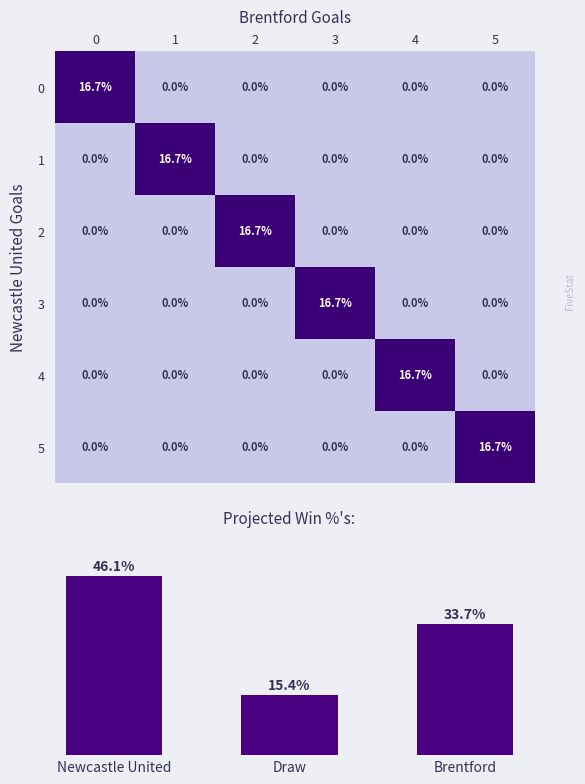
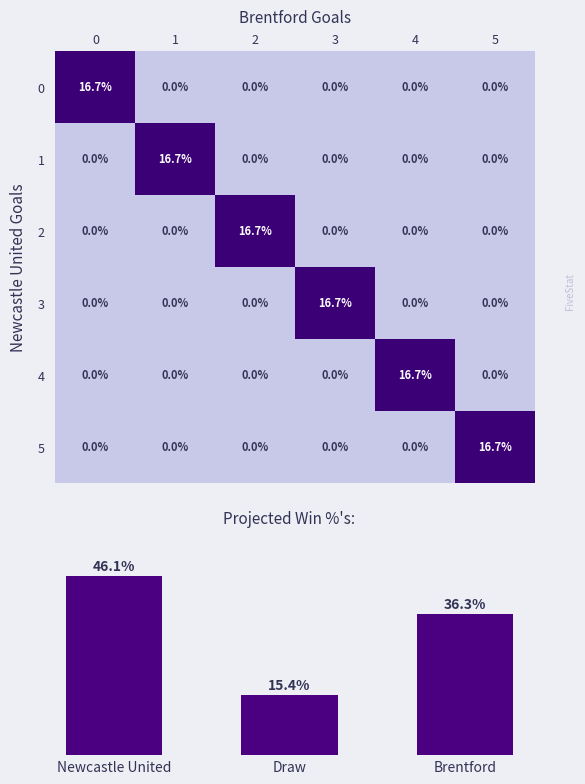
  {
    "Projected Win %'s:": {
      "Newcastle United": "46.1%",
      "Draw": "15.4%",
-     "Brentford": "33.7%"
+     "Brentford": "36.3%"
    }
  }
